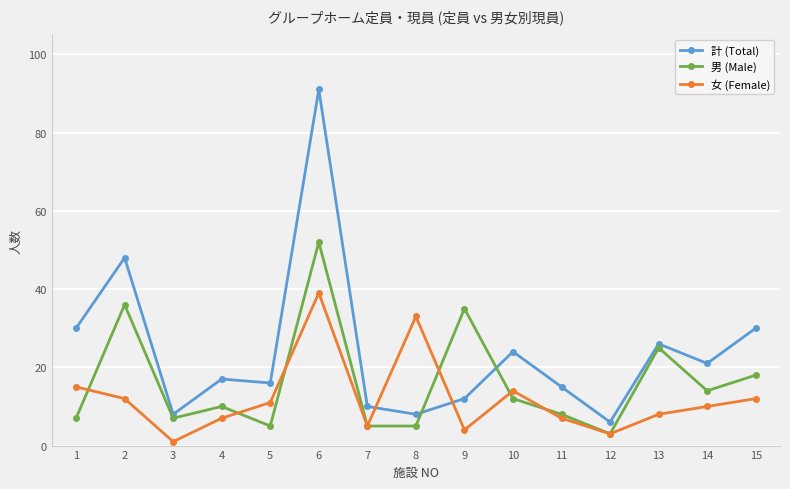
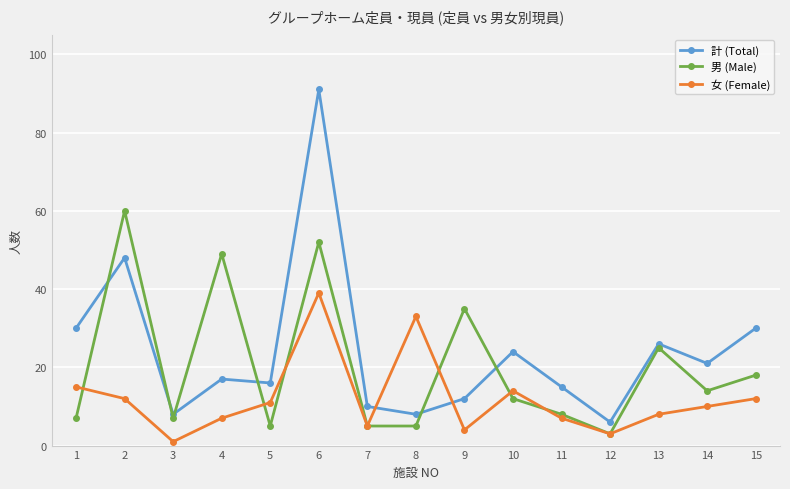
  {
    "計 (Total)": {
      "1": 30,
      "2": 48,
      "3": 8,
      "4": 17,
      "5": 16,
      "6": 91,
      "7": 10,
      "8": 8,
      "9": 12,
      "10": 24,
      "11": 15,
      "12": 6,
      "13": 26,
      "14": 21,
      "15": 30
    },
    "男 (Male)": {
      "1": 7,
-     "2": 36,
+     "2": 60,
      "3": 7,
-     "4": 10,
+     "4": 49,
      "5": 5,
      "6": 52,
      "8": 5,
      "9": 35,
      "10": 12,
      "11": 8,
      "13": 25,
      "14": 14,
      "15": 18
    },
    "女 (Female)": {
      "1": 15,
      "2": 12,
      "3": 1,
      "4": 7,
      "5": 11,
      "6": 39,
      "8": 33,
      "9": 4,
      "10": 14,
      "11": 7,
      "13": 8,
      "14": 10,
      "15": 12
    }
  }
